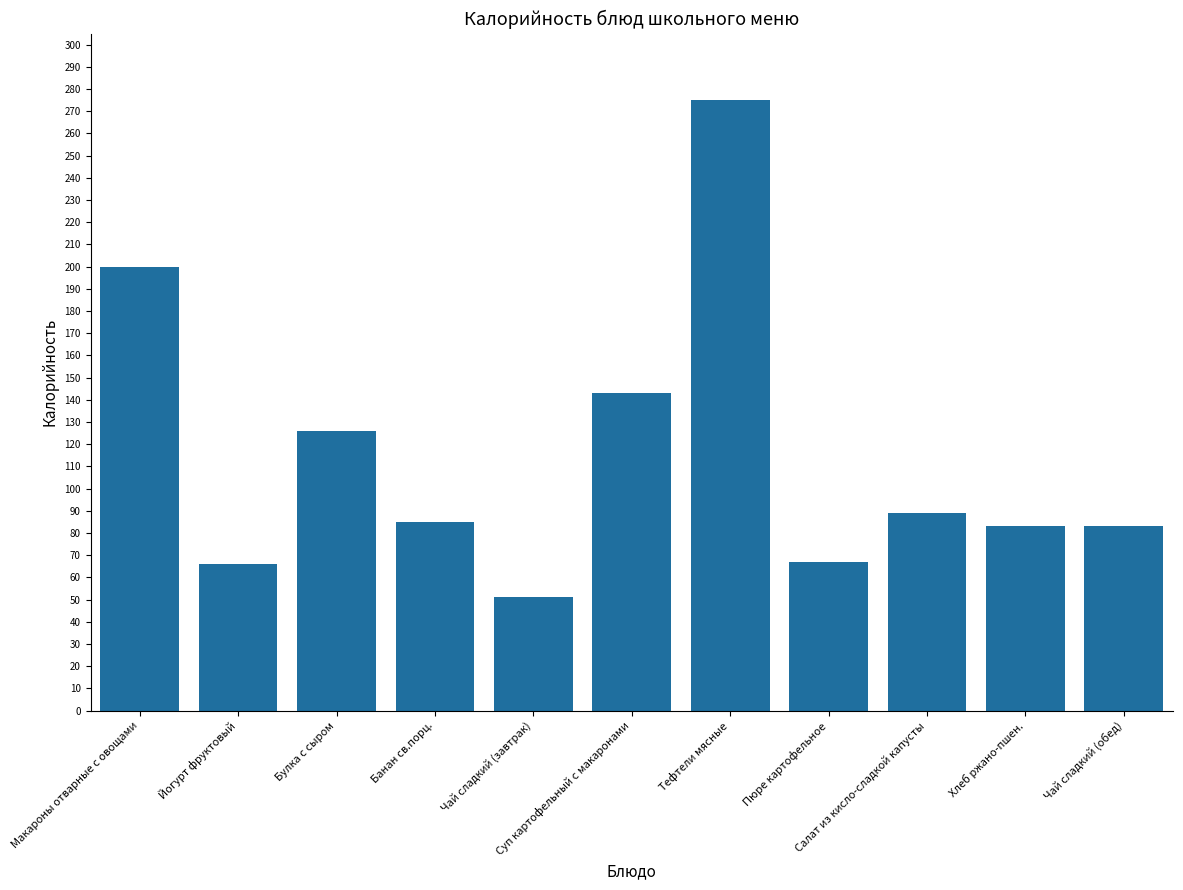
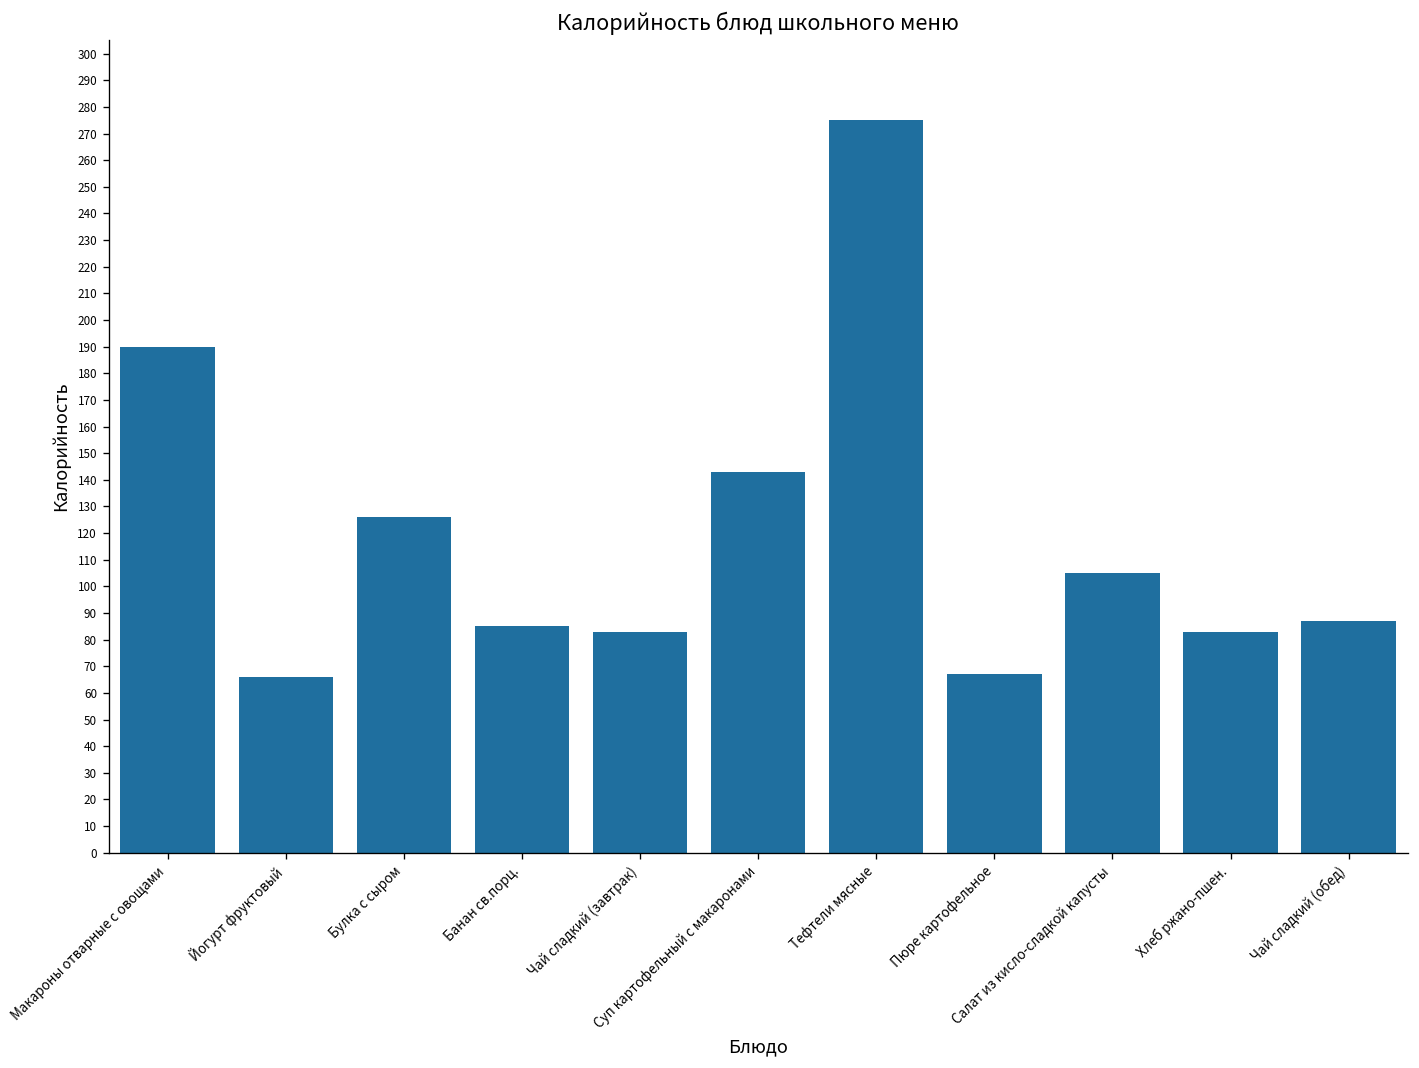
  {
-   "Макароны отварные с овощами": 200,
+   "Макароны отварные с овощами": 190,
    "Йогурт фруктовый": 66,
    "Булка с сыром": 126,
    "Банан св.порц.": 85,
-   "Чай сладкий (завтрак)": 51,
+   "Чай сладкий (завтрак)": 83,
    "Суп картофельный с макаронами": 143,
    "Тефтели мясные": 275,
    "Пюре картофельное": 67,
-   "Салат из кисло-сладкой капусты": 89,
+   "Салат из кисло-сладкой капусты": 105,
    "Хлеб ржано-пшен.": 83,
-   "Чай сладкий (обед)": 83
+   "Чай сладкий (обед)": 87
  }
